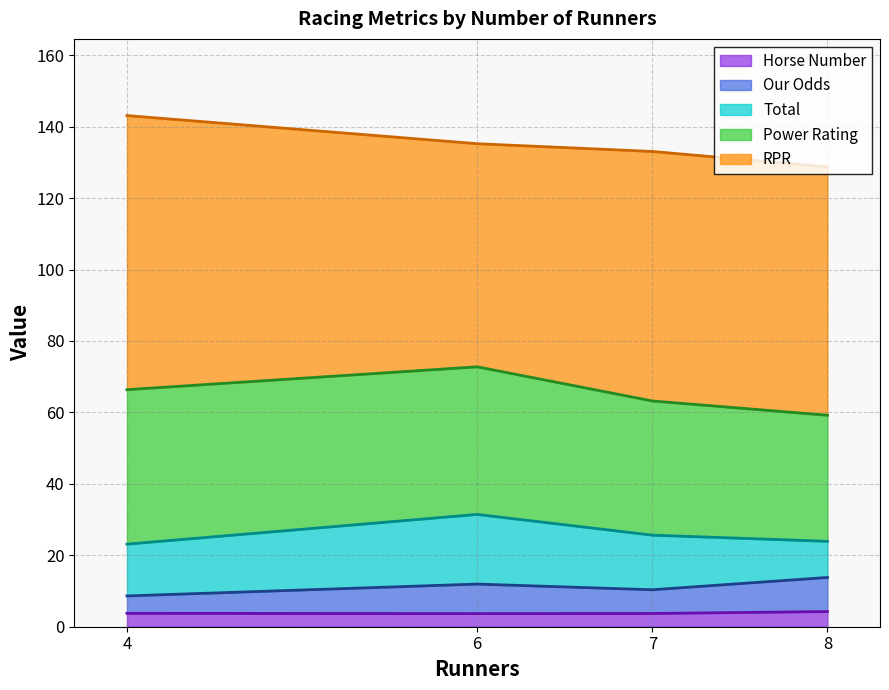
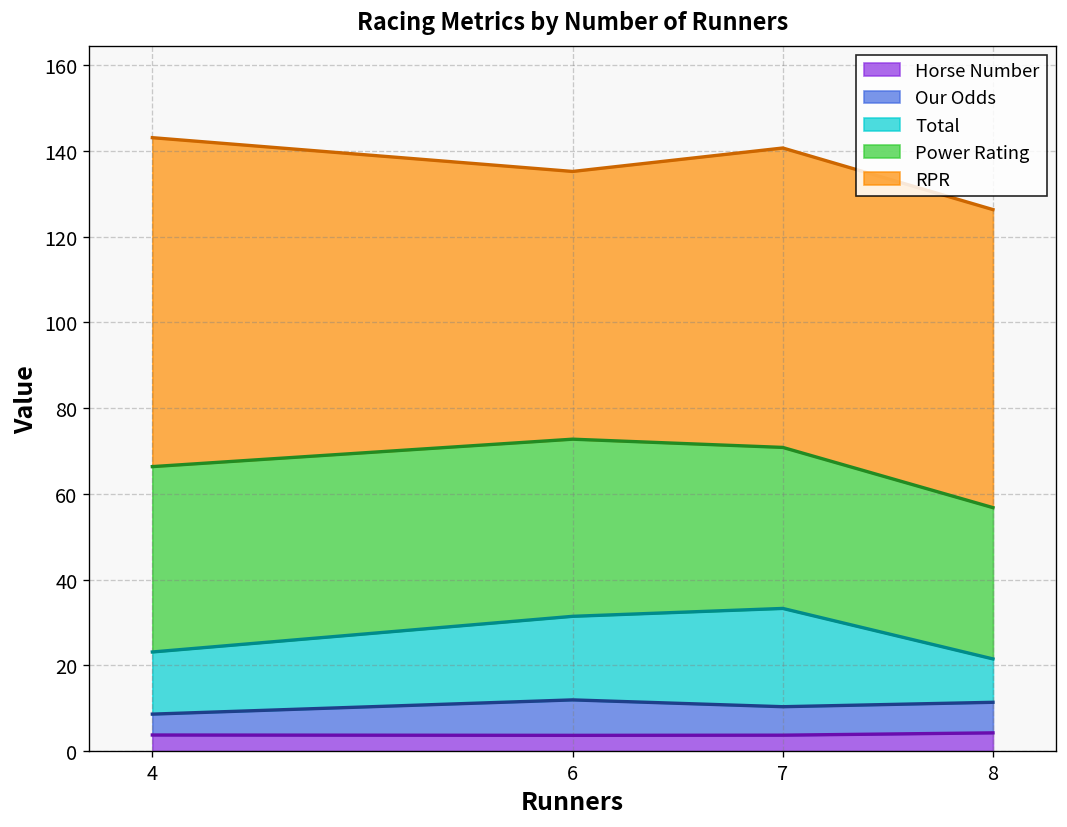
  {
    "Horse Number": {
      "4": 4,
      "6": 4,
      "7": 4,
      "8": 4
    },
    "Our Odds": {
      "4": 5,
      "6": 8,
      "7": 7,
-     "8": 10
+     "8": 7
    },
    "Total": {
      "4": 15,
      "6": 20,
-     "7": 15,
+     "7": 23,
      "8": 10
    },
    "Power Rating": {
      "4": 43,
      "6": 41,
      "7": 38,
      "8": 35
    },
    "RPR": {
      "4": 77,
      "6": 62,
      "7": 70
    }
  }
